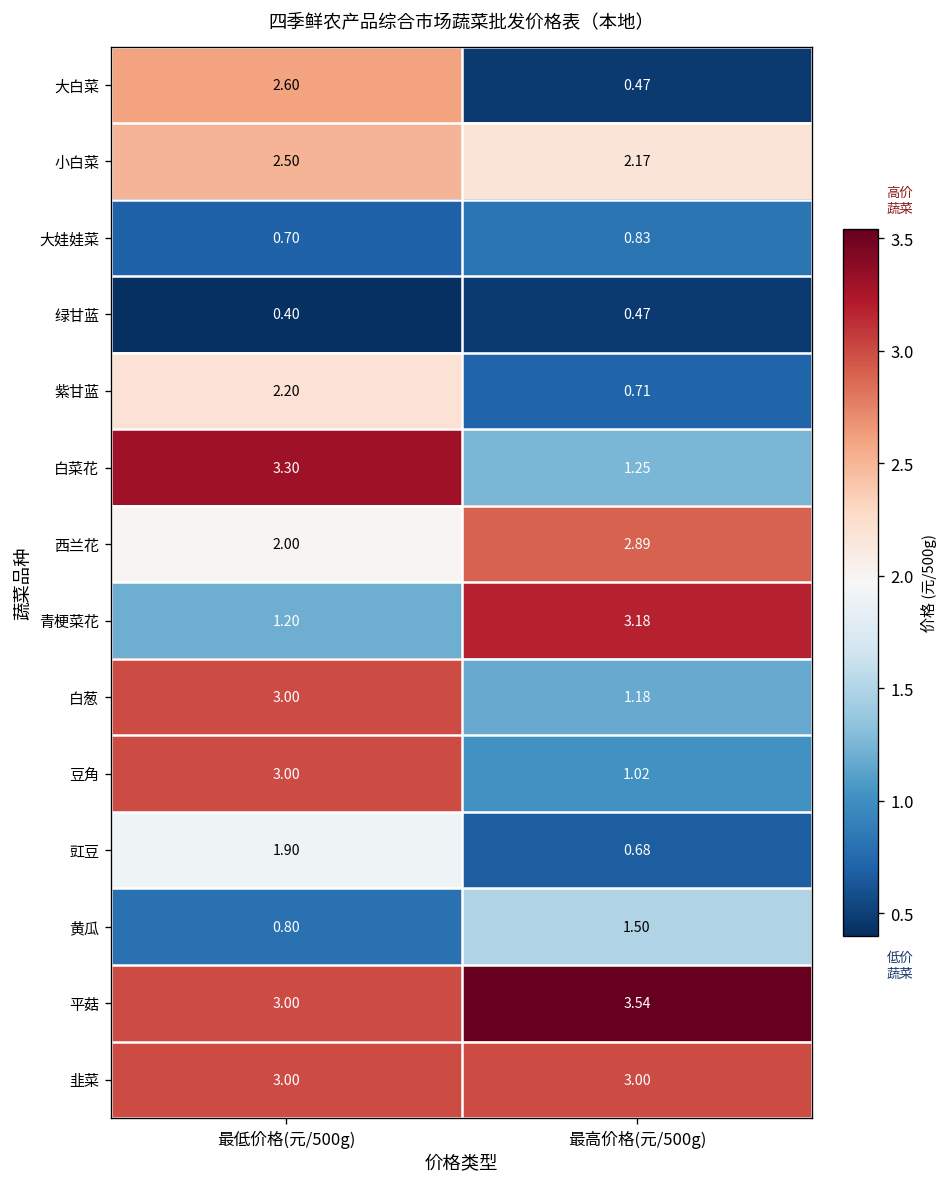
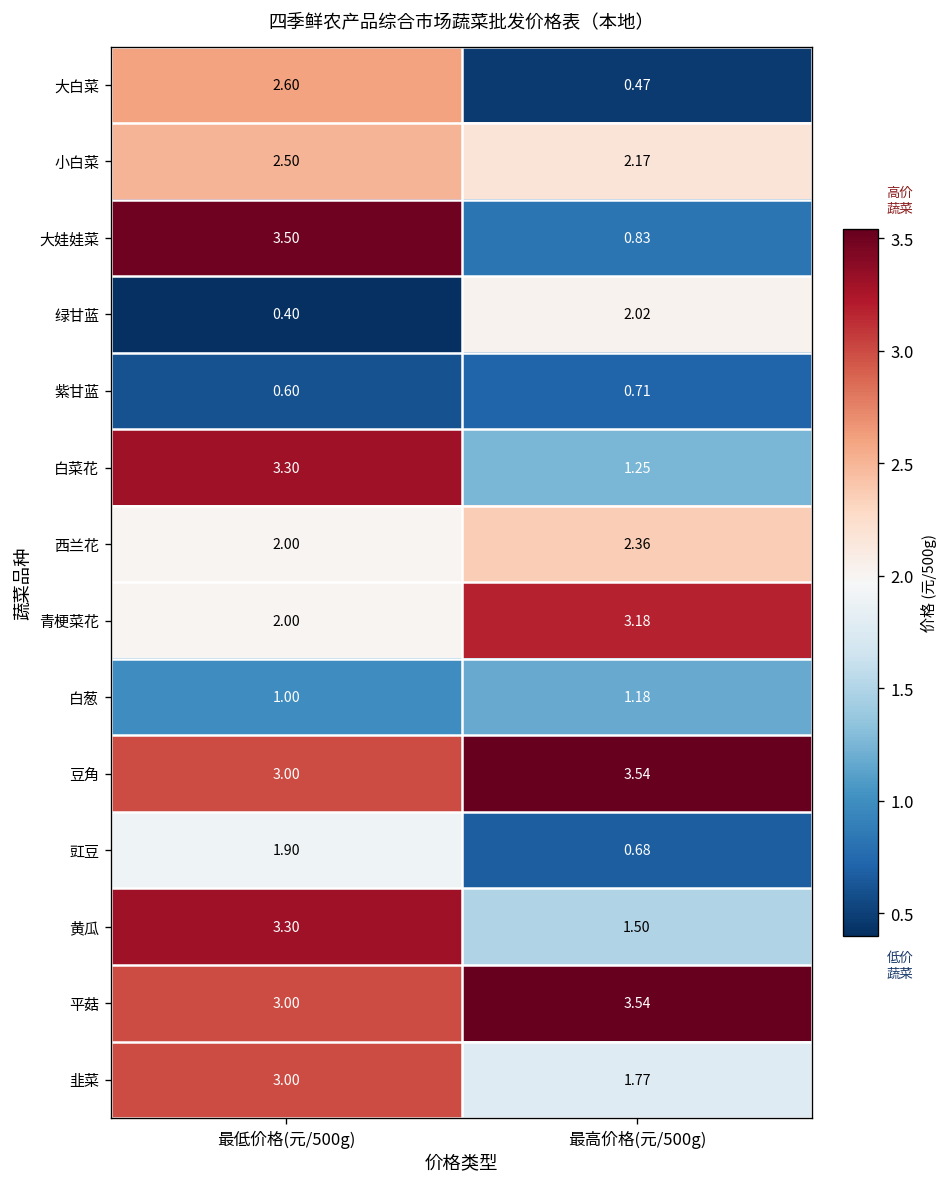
  {
    "大白菜": {
      "最低价格(元/500g)": 2.60,
      "最高价格(元/500g)": 0.47
    },
    "小白菜": {
      "最低价格(元/500g)": 2.50,
      "最高价格(元/500g)": 2.17
    },
    "大娃娃菜": {
-     "最低价格(元/500g)": 0.70,
+     "最低价格(元/500g)": 3.50,
      "最高价格(元/500g)": 0.83
    },
    "绿甘蓝": {
      "最低价格(元/500g)": 0.40,
-     "最高价格(元/500g)": 0.47
+     "最高价格(元/500g)": 2.02
    },
    "紫甘蓝": {
-     "最低价格(元/500g)": 2.20,
+     "最低价格(元/500g)": 0.60,
      "最高价格(元/500g)": 0.71
    },
    "白菜花": {
      "最低价格(元/500g)": 3.30,
      "最高价格(元/500g)": 1.25
    },
    "西兰花": {
      "最低价格(元/500g)": 2.00,
-     "最高价格(元/500g)": 2.89
+     "最高价格(元/500g)": 2.36
    },
    "青梗菜花": {
-     "最低价格(元/500g)": 1.20,
+     "最低价格(元/500g)": 2.00,
      "最高价格(元/500g)": 3.18
    },
    "白葱": {
-     "最低价格(元/500g)": 3.00,
+     "最低价格(元/500g)": 1.00,
      "最高价格(元/500g)": 1.18
    },
    "豆角": {
      "最低价格(元/500g)": 3.00,
-     "最高价格(元/500g)": 1.02
+     "最高价格(元/500g)": 3.54
    },
    "豇豆": {
      "最低价格(元/500g)": 1.90,
      "最高价格(元/500g)": 0.68
    },
    "黄瓜": {
-     "最低价格(元/500g)": 0.80,
+     "最低价格(元/500g)": 3.30,
      "最高价格(元/500g)": 1.50
    },
    "平菇": {
      "最低价格(元/500g)": 3.00,
      "最高价格(元/500g)": 3.54
    },
    "韭菜": {
      "最低价格(元/500g)": 3.00,
-     "最高价格(元/500g)": 3.00
+     "最高价格(元/500g)": 1.77
    }
  }
